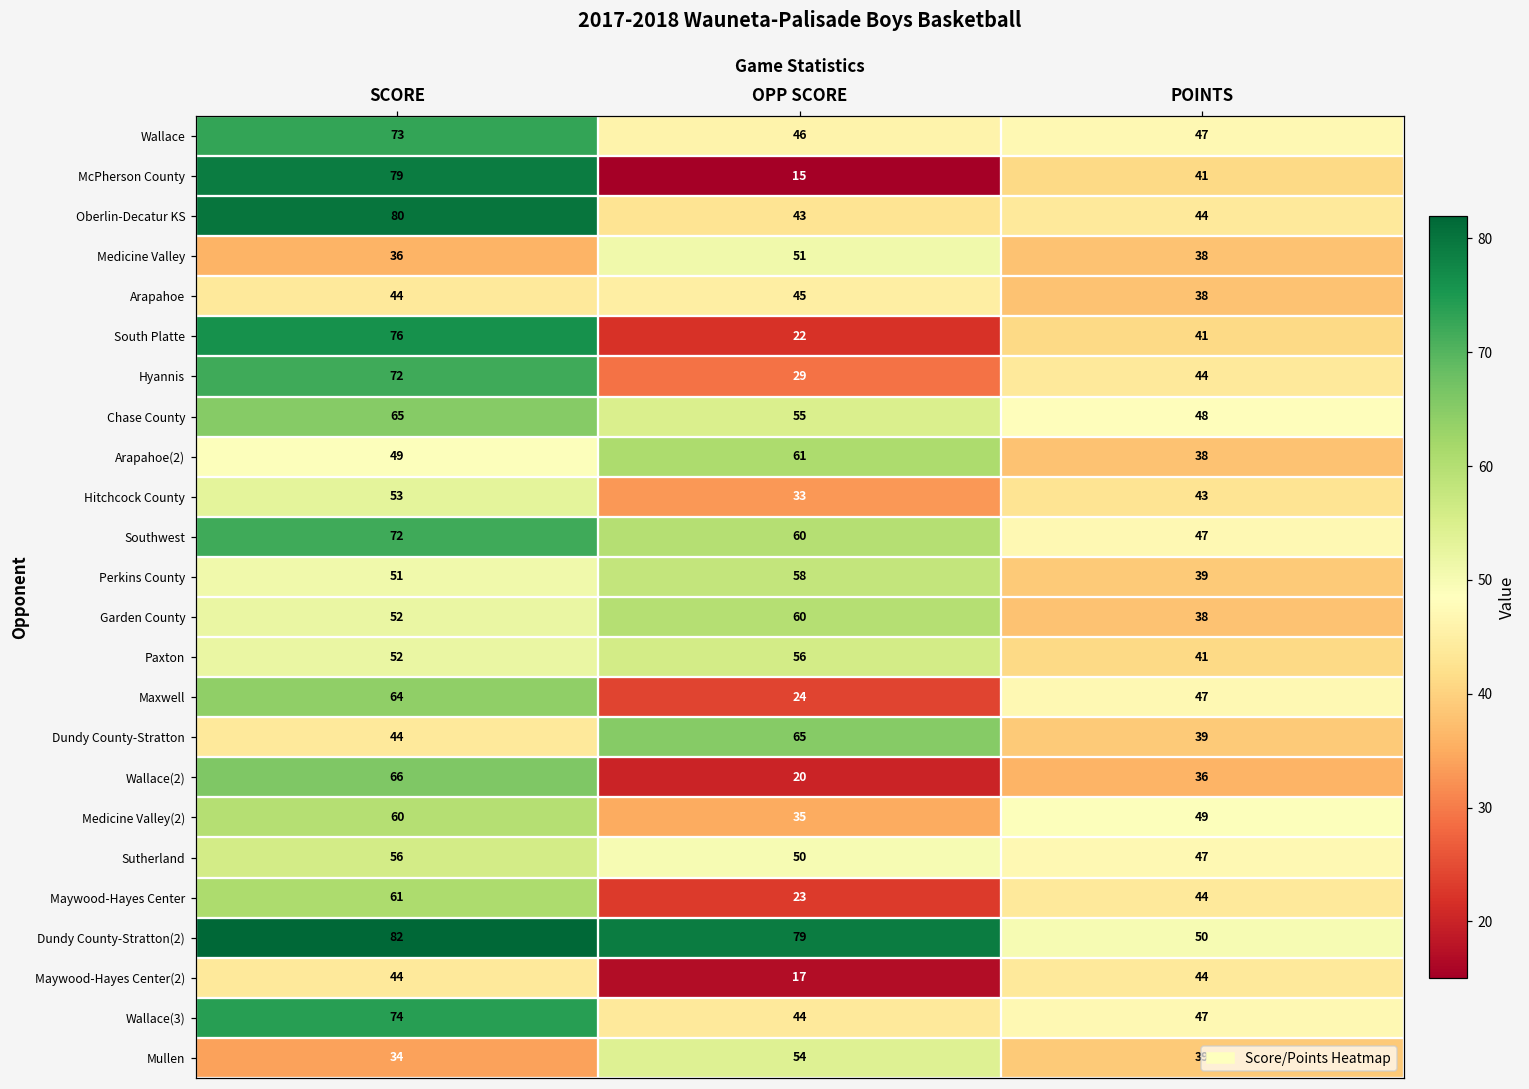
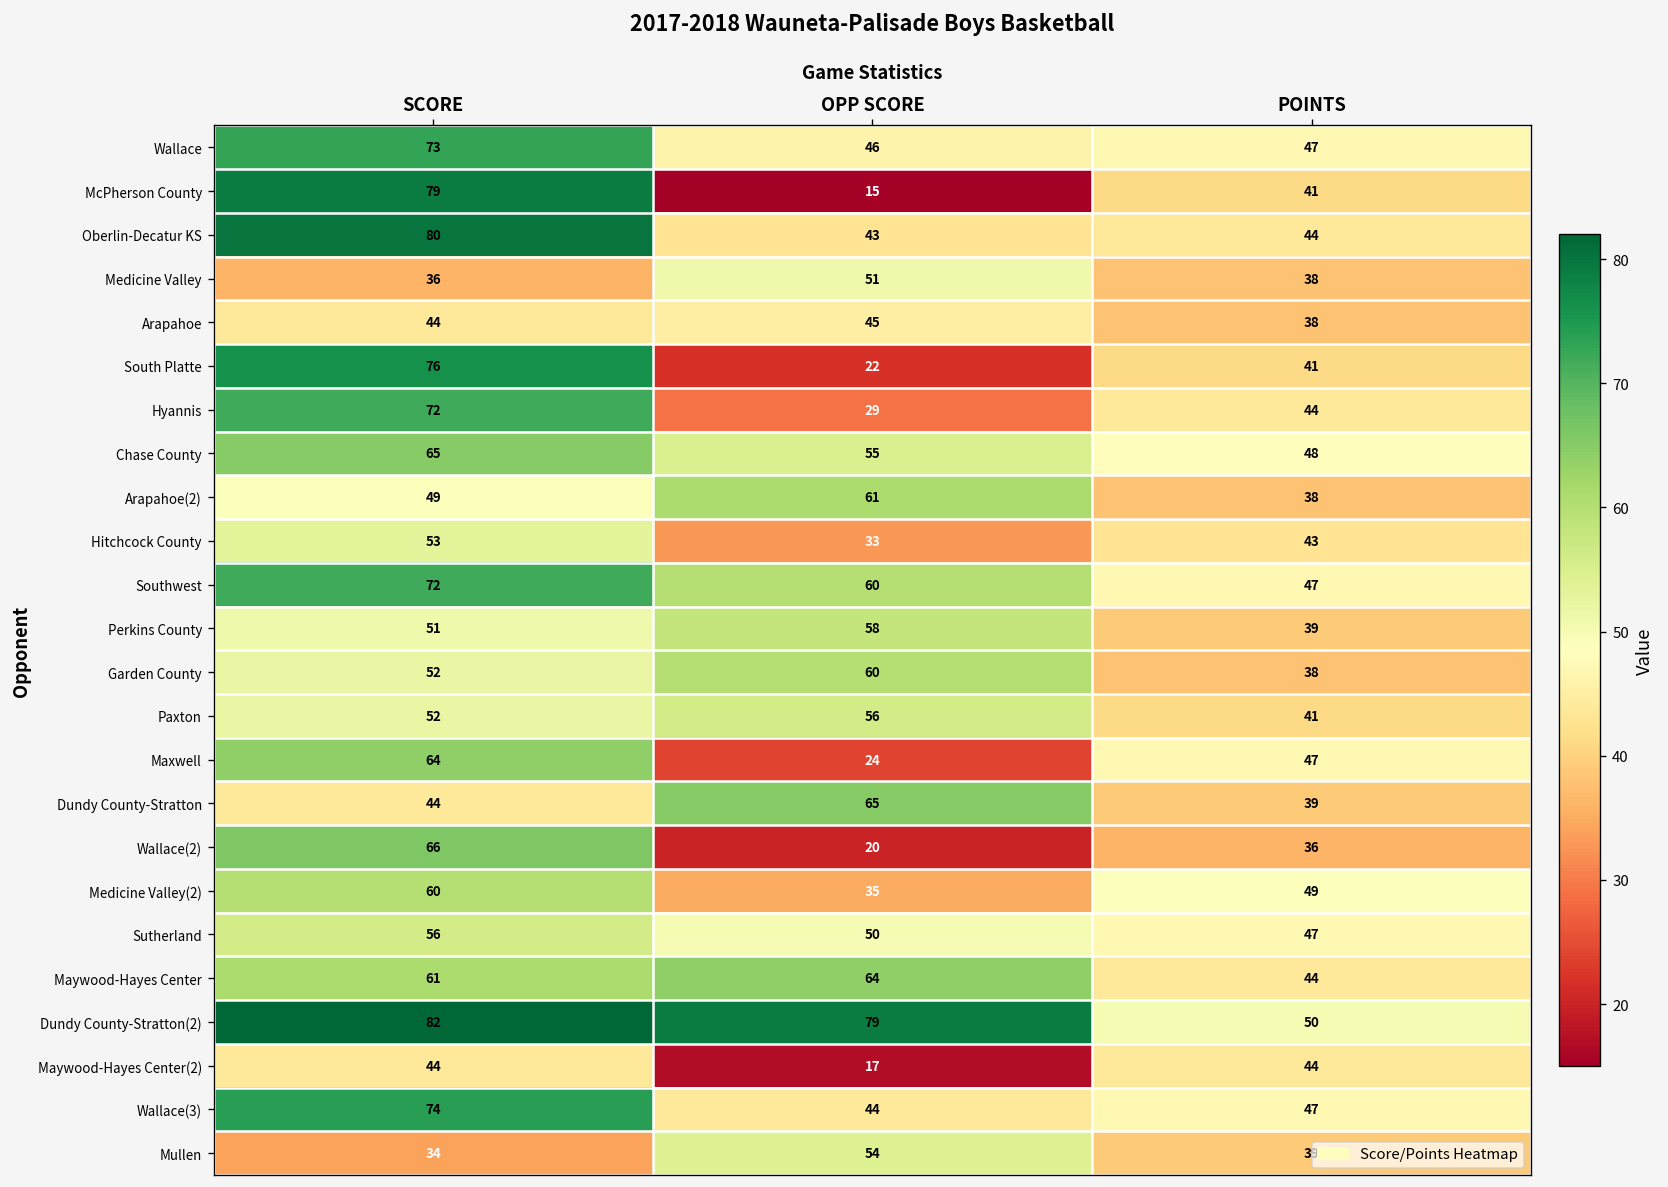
  {
    "Wallace": {
      "SCORE": 73,
      "OPP SCORE": 46,
      "POINTS": 47
    },
    "McPherson County": {
      "SCORE": 79,
      "OPP SCORE": 15,
      "POINTS": 41
    },
    "Oberlin-Decatur KS": {
      "SCORE": 80,
      "OPP SCORE": 43,
      "POINTS": 44
    },
    "Medicine Valley": {
      "SCORE": 36,
      "OPP SCORE": 51,
      "POINTS": 38
    },
    "Arapahoe": {
      "SCORE": 44,
      "OPP SCORE": 45,
      "POINTS": 38
    },
    "South Platte": {
      "SCORE": 76,
      "OPP SCORE": 22,
      "POINTS": 41
    },
    "Hyannis": {
      "SCORE": 72,
      "OPP SCORE": 29,
      "POINTS": 44
    },
    "Chase County": {
      "SCORE": 65,
      "OPP SCORE": 55,
      "POINTS": 48
    },
    "Arapahoe(2)": {
      "SCORE": 49,
      "OPP SCORE": 61,
      "POINTS": 38
    },
    "Hitchcock County": {
      "SCORE": 53,
      "OPP SCORE": 33,
      "POINTS": 43
    },
    "Southwest": {
      "SCORE": 72,
      "OPP SCORE": 60,
      "POINTS": 47
    },
    "Perkins County": {
      "SCORE": 51,
      "OPP SCORE": 58,
      "POINTS": 39
    },
    "Garden County": {
      "SCORE": 52,
      "OPP SCORE": 60,
      "POINTS": 38
    },
    "Paxton": {
      "SCORE": 52,
      "OPP SCORE": 56,
      "POINTS": 41
    },
    "Maxwell": {
      "SCORE": 64,
      "OPP SCORE": 24,
      "POINTS": 47
    },
    "Dundy County-Stratton": {
      "SCORE": 44,
      "OPP SCORE": 65,
      "POINTS": 39
    },
    "Wallace(2)": {
      "SCORE": 66,
      "OPP SCORE": 20,
      "POINTS": 36
    },
    "Medicine Valley(2)": {
      "SCORE": 60,
      "OPP SCORE": 35,
      "POINTS": 49
    },
    "Sutherland": {
      "SCORE": 56,
      "OPP SCORE": 50,
      "POINTS": 47
    },
    "Maywood-Hayes Center": {
      "SCORE": 61,
-     "OPP SCORE": 23,
+     "OPP SCORE": 64,
      "POINTS": 44
    },
    "Dundy County-Stratton(2)": {
      "SCORE": 82,
      "OPP SCORE": 79,
      "POINTS": 50
    },
    "Maywood-Hayes Center(2)": {
      "SCORE": 44,
      "OPP SCORE": 17,
      "POINTS": 44
    },
    "Wallace(3)": {
      "SCORE": 74,
      "OPP SCORE": 44,
      "POINTS": 47
    },
    "Mullen": {
      "SCORE": 34,
      "OPP SCORE": 54
    }
  }
